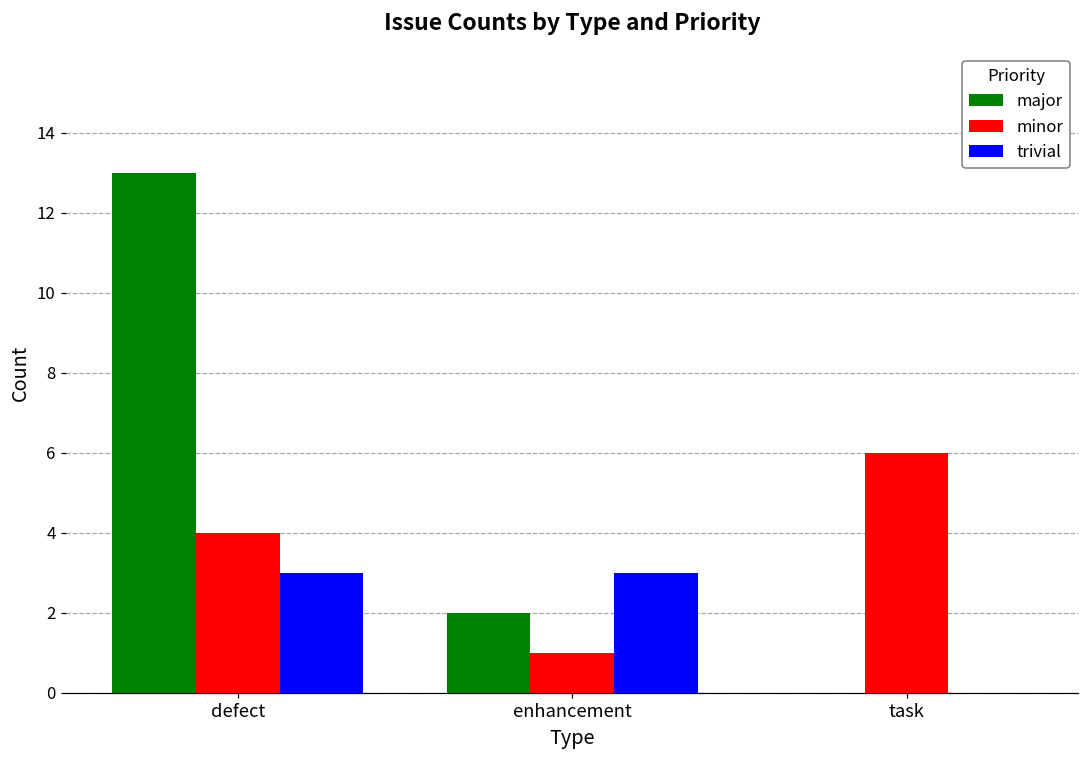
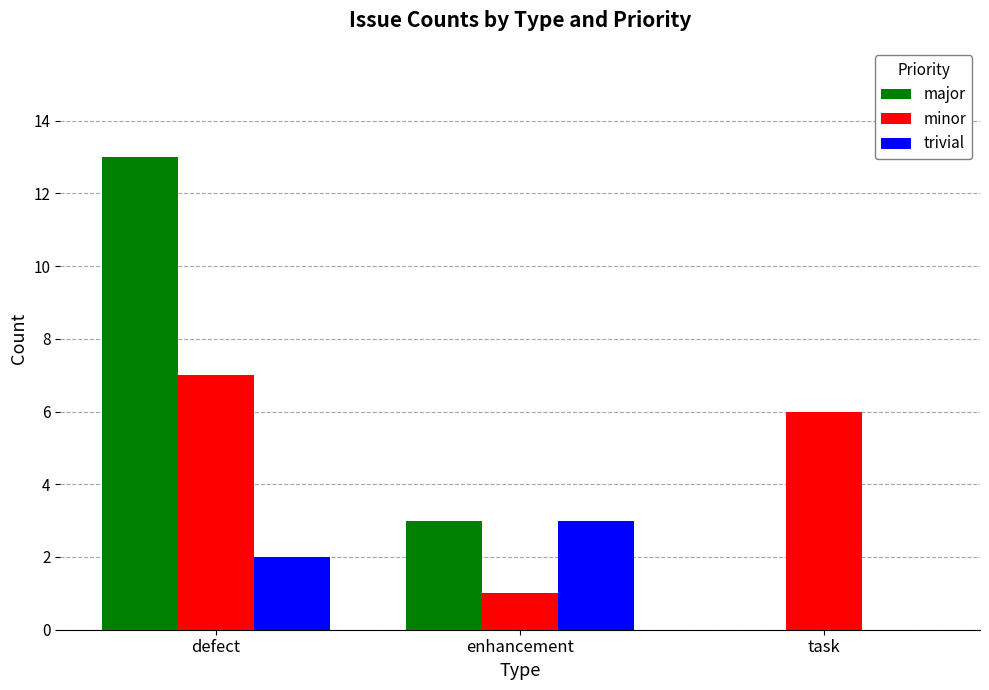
  {
    "major": {
      "defect": 13,
-     "enhancement": 2,
+     "enhancement": 3,
      "task": 0
    },
    "minor": {
-     "defect": 4,
+     "defect": 7,
      "enhancement": 1,
      "task": 6
    },
    "trivial": {
-     "defect": 3,
+     "defect": 2,
      "enhancement": 3,
      "task": 0
    }
  }
